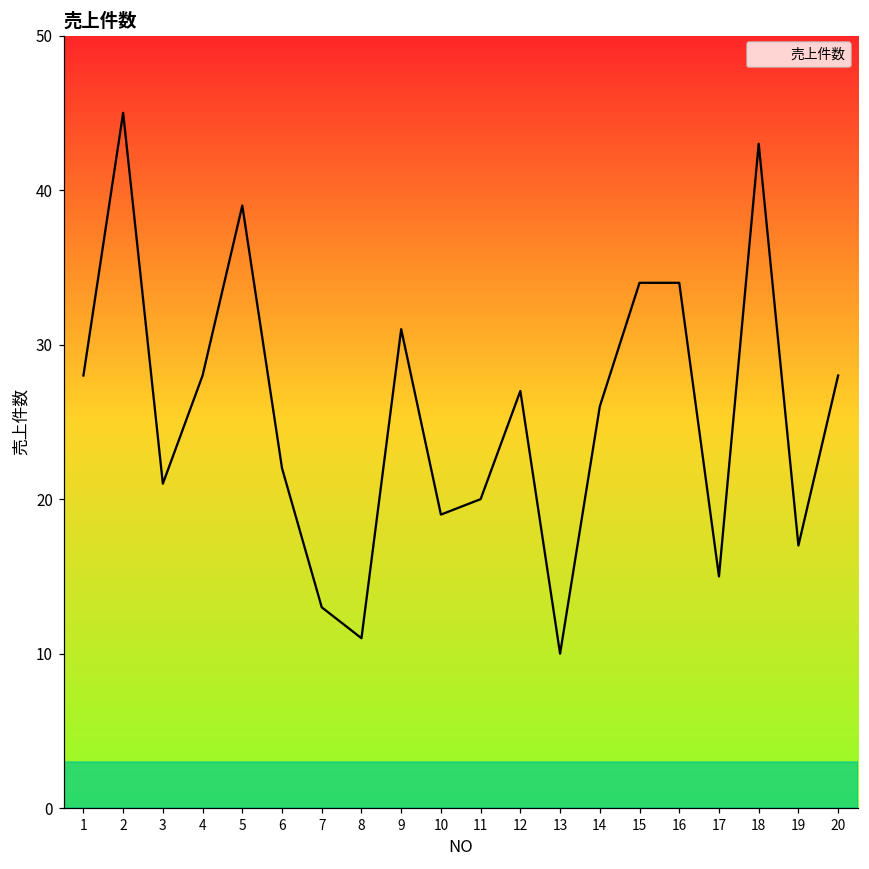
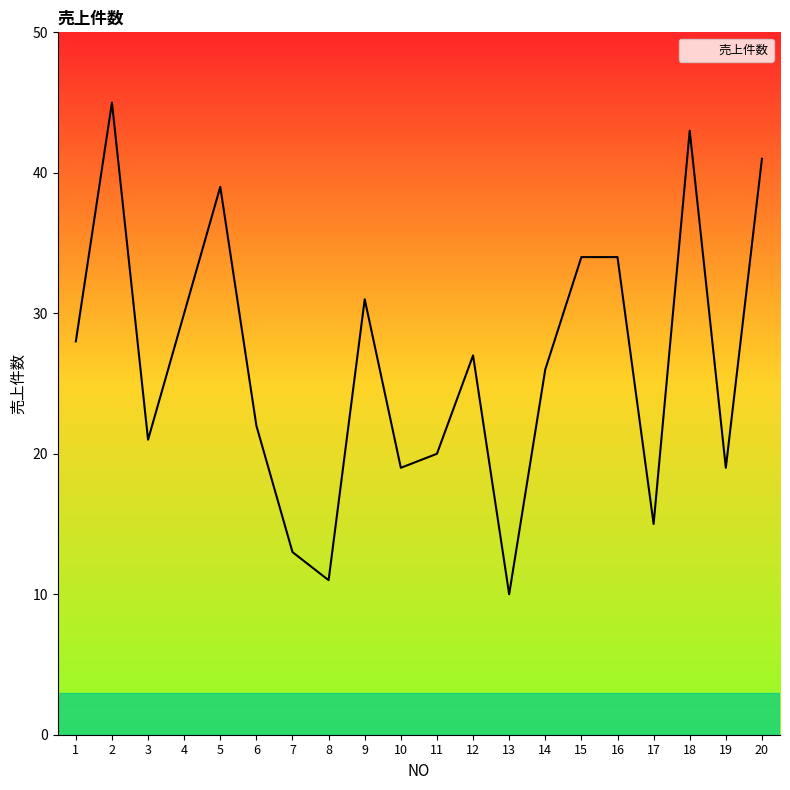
  {
    "1": 28,
    "2": 45,
    "3": 21,
-   "4": 28,
+   "4": 30,
    "5": 39,
    "6": 22,
    "7": 13,
    "8": 11,
    "9": 31,
    "10": 19,
    "11": 20,
    "12": 27,
    "13": 10,
    "14": 26,
    "15": 34,
    "16": 34,
    "17": 15,
    "18": 43,
-   "19": 17,
-   "20": 28
+   "19": 19,
+   "20": 41
  }
